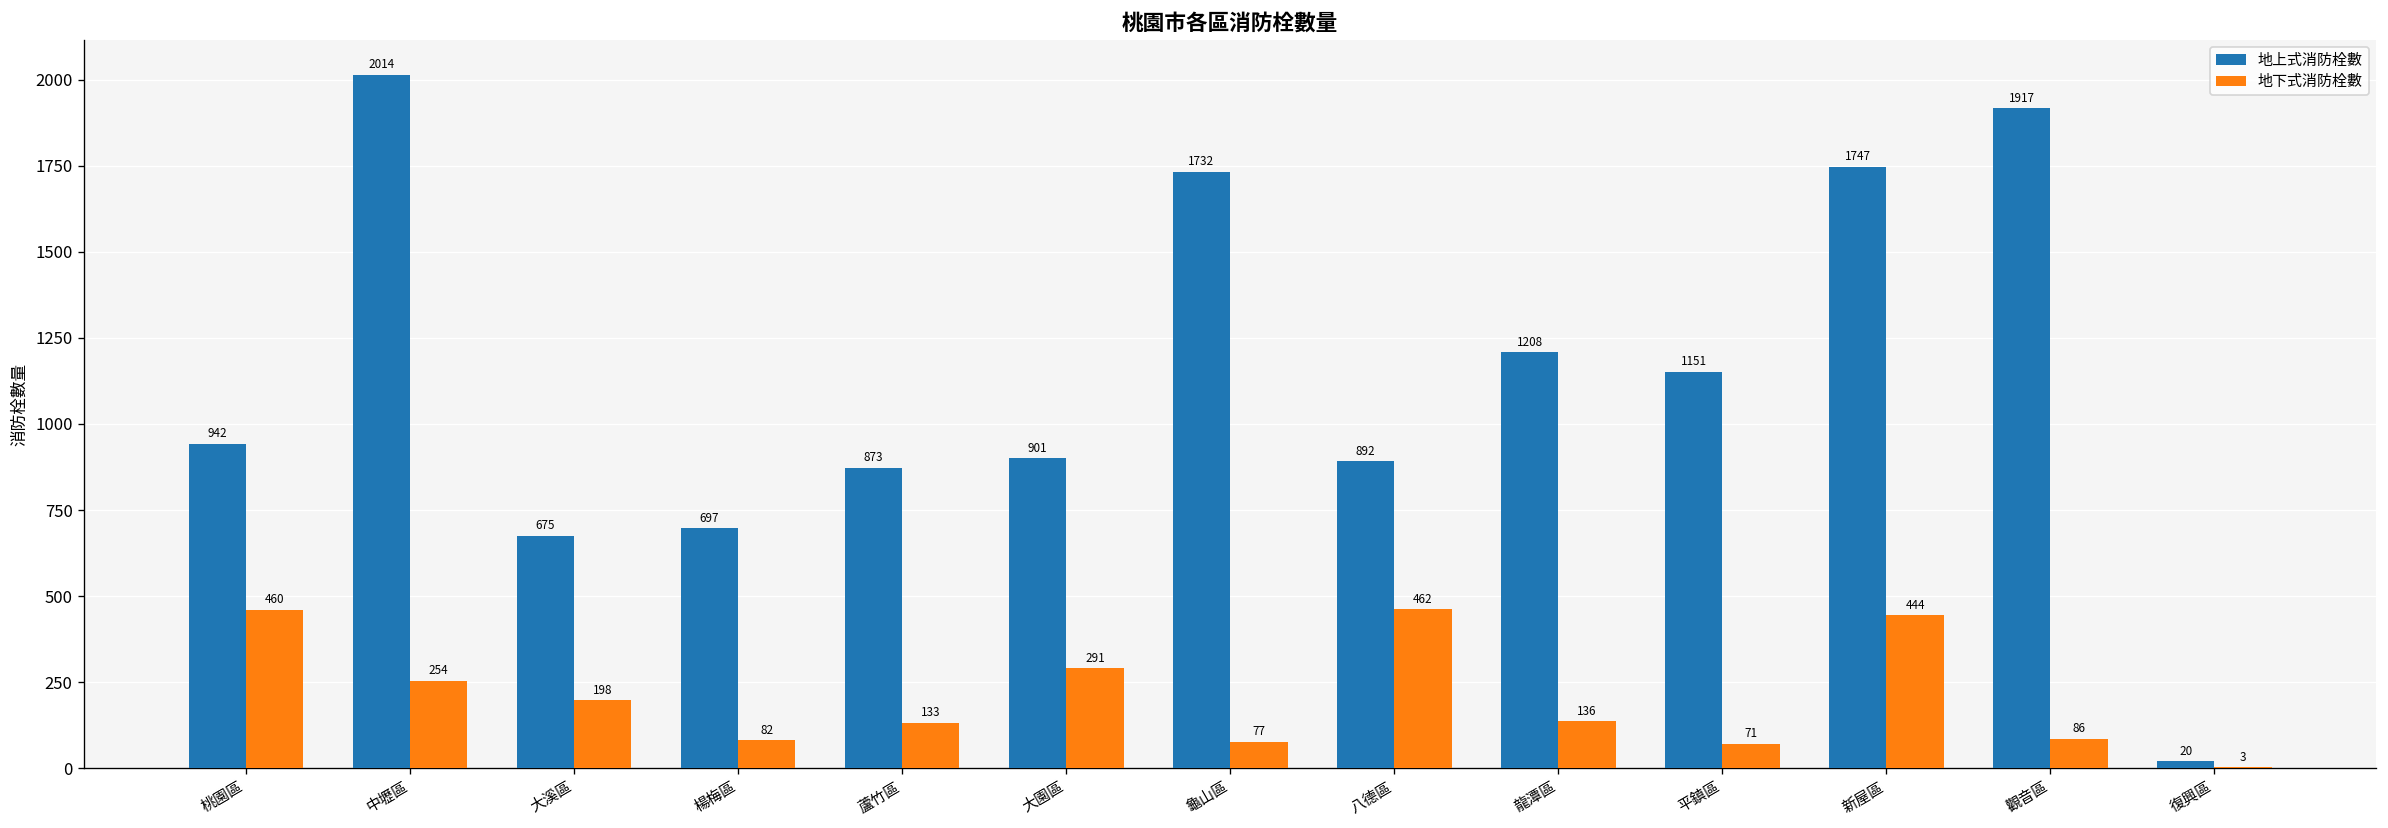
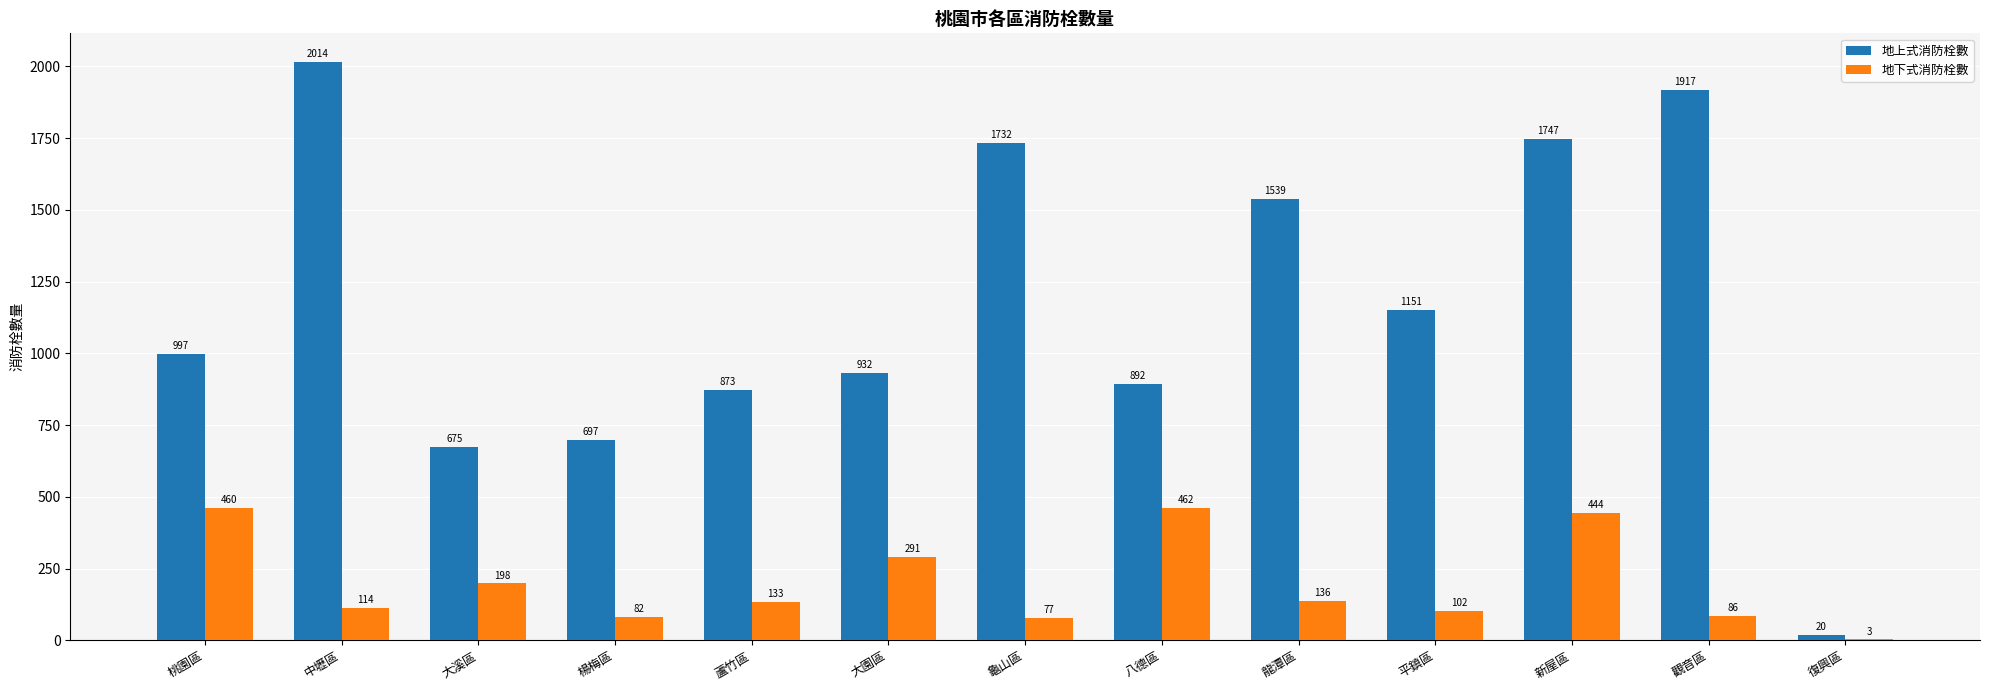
  {
    "地上式消防栓數": {
-     "桃園區": 942,
+     "桃園區": 997,
      "中壢區": 2014,
      "大溪區": 675,
      "楊梅區": 697,
      "蘆竹區": 873,
-     "大園區": 901,
+     "大園區": 932,
      "龜山區": 1732,
      "八德區": 892,
-     "龍潭區": 1208,
+     "龍潭區": 1539,
      "平鎮區": 1151,
      "新屋區": 1747,
      "觀音區": 1917,
      "復興區": 20
    },
    "地下式消防栓數": {
      "桃園區": 460,
-     "中壢區": 254,
+     "中壢區": 114,
      "大溪區": 198,
      "楊梅區": 82,
      "蘆竹區": 133,
      "大園區": 291,
      "龜山區": 77,
      "八德區": 462,
      "龍潭區": 136,
-     "平鎮區": 71,
+     "平鎮區": 102,
      "新屋區": 444,
      "觀音區": 86,
      "復興區": 3
    }
  }
